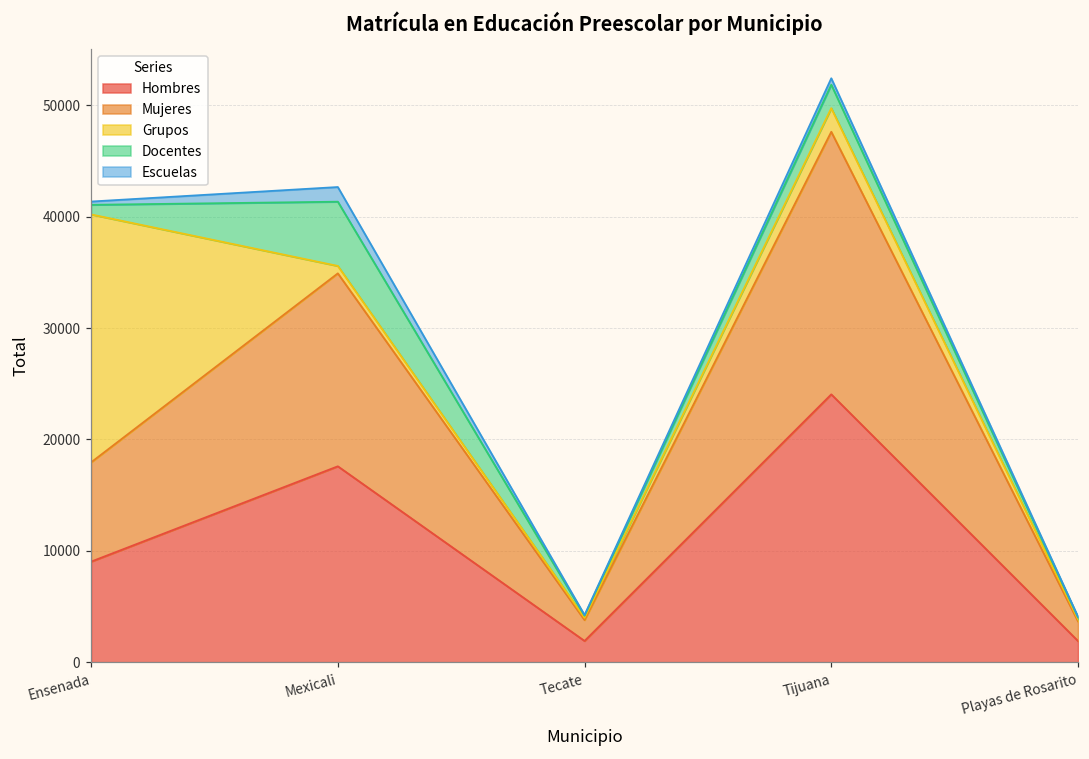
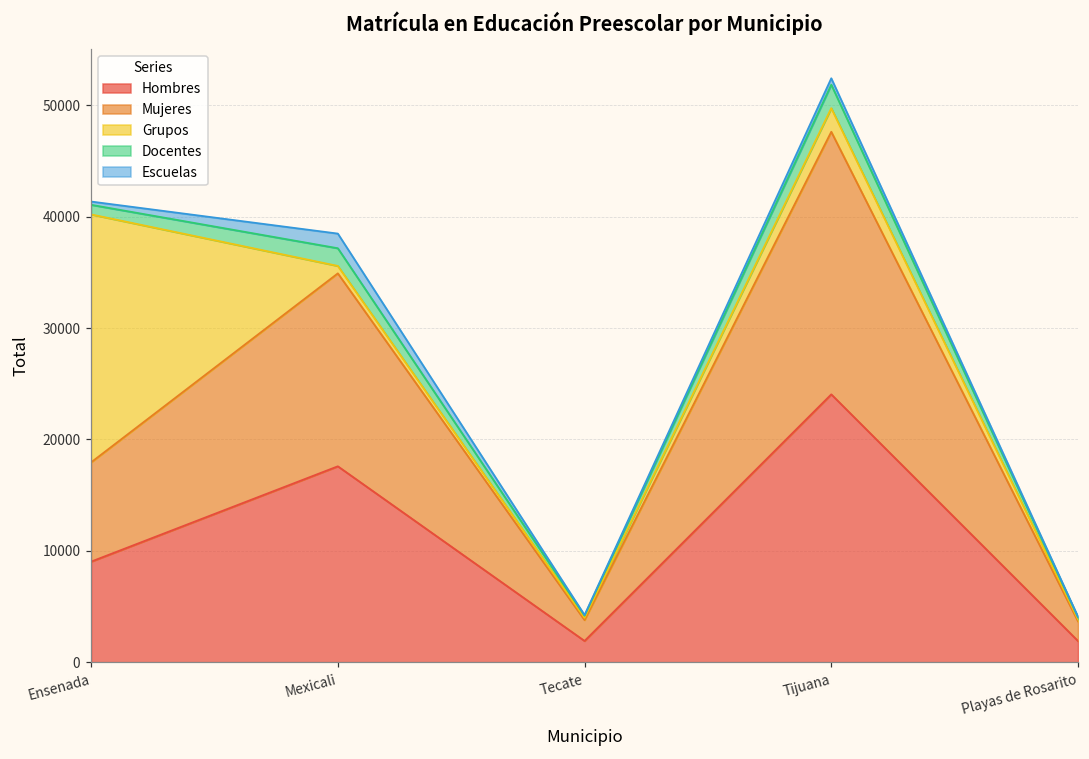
  {
    "Grupos": {
      "Ensenada": 22300,
      "Mexicali": 700,
      "Tijuana": 2100
    },
    "Docentes": {
      "Ensenada": 900,
-     "Mexicali": 5800,
+     "Mexicali": 1600,
      "Tijuana": 2100
    },
    "Escuelas": {
      "Ensenada": 300,
      "Mexicali": 1300,
      "Tijuana": 600
    }
  }
